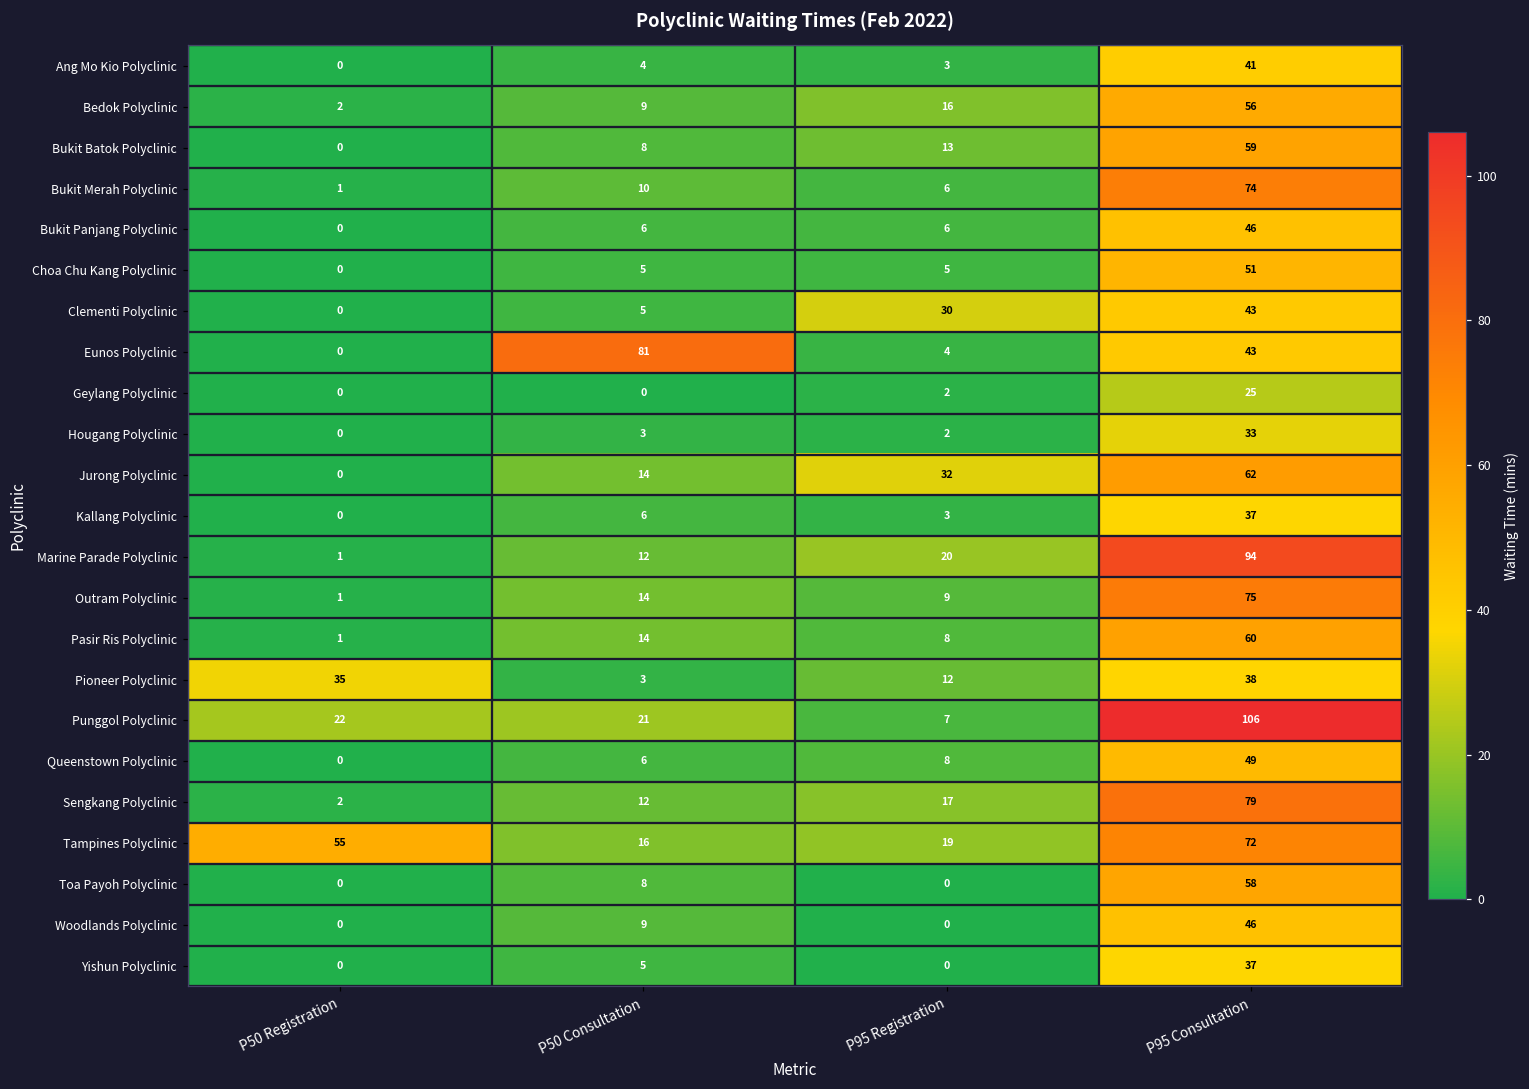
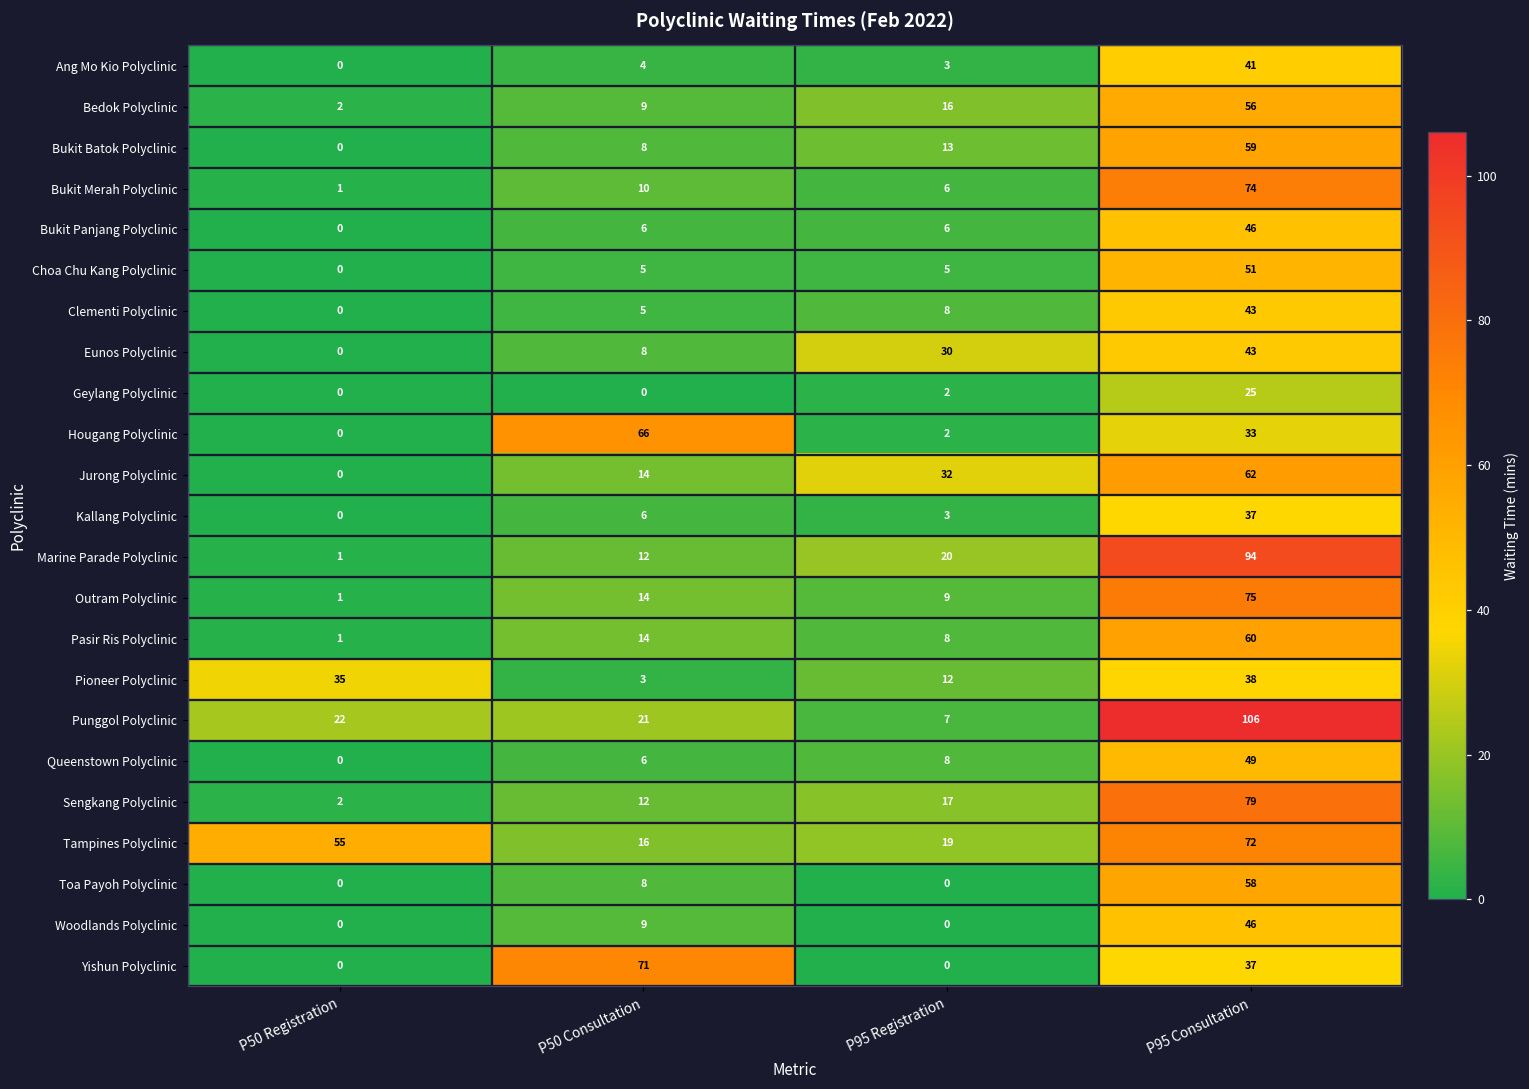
  {
    "Ang Mo Kio Polyclinic": {
      "P50 Registration": 0,
      "P50 Consultation": 4,
      "P95 Registration": 3,
      "P95 Consultation": 41
    },
    "Bedok Polyclinic": {
      "P50 Registration": 2,
      "P50 Consultation": 9,
      "P95 Registration": 16,
      "P95 Consultation": 56
    },
    "Bukit Batok Polyclinic": {
      "P50 Registration": 0,
      "P50 Consultation": 8,
      "P95 Registration": 13,
      "P95 Consultation": 59
    },
    "Bukit Merah Polyclinic": {
      "P50 Registration": 1,
      "P50 Consultation": 10,
      "P95 Registration": 6,
      "P95 Consultation": 74
    },
    "Bukit Panjang Polyclinic": {
      "P50 Registration": 0,
      "P50 Consultation": 6,
      "P95 Registration": 6,
      "P95 Consultation": 46
    },
    "Choa Chu Kang Polyclinic": {
      "P50 Registration": 0,
      "P50 Consultation": 5,
      "P95 Registration": 5,
      "P95 Consultation": 51
    },
    "Clementi Polyclinic": {
      "P50 Registration": 0,
      "P50 Consultation": 5,
-     "P95 Registration": 30,
+     "P95 Registration": 8,
      "P95 Consultation": 43
    },
    "Eunos Polyclinic": {
      "P50 Registration": 0,
-     "P50 Consultation": 81,
-     "P95 Registration": 4,
+     "P50 Consultation": 8,
+     "P95 Registration": 30,
      "P95 Consultation": 43
    },
    "Geylang Polyclinic": {
      "P50 Registration": 0,
      "P50 Consultation": 0,
      "P95 Registration": 2,
      "P95 Consultation": 25
    },
    "Hougang Polyclinic": {
      "P50 Registration": 0,
-     "P50 Consultation": 3,
+     "P50 Consultation": 66,
      "P95 Registration": 2,
      "P95 Consultation": 33
    },
    "Jurong Polyclinic": {
      "P50 Registration": 0,
      "P50 Consultation": 14,
      "P95 Registration": 32,
      "P95 Consultation": 62
    },
    "Kallang Polyclinic": {
      "P50 Registration": 0,
      "P50 Consultation": 6,
      "P95 Registration": 3,
      "P95 Consultation": 37
    },
    "Marine Parade Polyclinic": {
      "P50 Registration": 1,
      "P50 Consultation": 12,
      "P95 Registration": 20,
      "P95 Consultation": 94
    },
    "Outram Polyclinic": {
      "P50 Registration": 1,
      "P50 Consultation": 14,
      "P95 Registration": 9,
      "P95 Consultation": 75
    },
    "Pasir Ris Polyclinic": {
      "P50 Registration": 1,
      "P50 Consultation": 14,
      "P95 Registration": 8,
      "P95 Consultation": 60
    },
    "Pioneer Polyclinic": {
      "P50 Registration": 35,
      "P50 Consultation": 3,
      "P95 Registration": 12,
      "P95 Consultation": 38
    },
    "Punggol Polyclinic": {
      "P50 Registration": 22,
      "P50 Consultation": 21,
      "P95 Registration": 7,
      "P95 Consultation": 106
    },
    "Queenstown Polyclinic": {
      "P50 Registration": 0,
      "P50 Consultation": 6,
      "P95 Registration": 8,
      "P95 Consultation": 49
    },
    "Sengkang Polyclinic": {
      "P50 Registration": 2,
      "P50 Consultation": 12,
      "P95 Registration": 17,
      "P95 Consultation": 79
    },
    "Tampines Polyclinic": {
      "P50 Registration": 55,
      "P50 Consultation": 16,
      "P95 Registration": 19,
      "P95 Consultation": 72
    },
    "Toa Payoh Polyclinic": {
      "P50 Registration": 0,
      "P50 Consultation": 8,
      "P95 Registration": 0,
      "P95 Consultation": 58
    },
    "Woodlands Polyclinic": {
      "P50 Registration": 0,
      "P50 Consultation": 9,
      "P95 Registration": 0,
      "P95 Consultation": 46
    },
    "Yishun Polyclinic": {
      "P50 Registration": 0,
-     "P50 Consultation": 5,
+     "P50 Consultation": 71,
      "P95 Registration": 0,
      "P95 Consultation": 37
    }
  }
